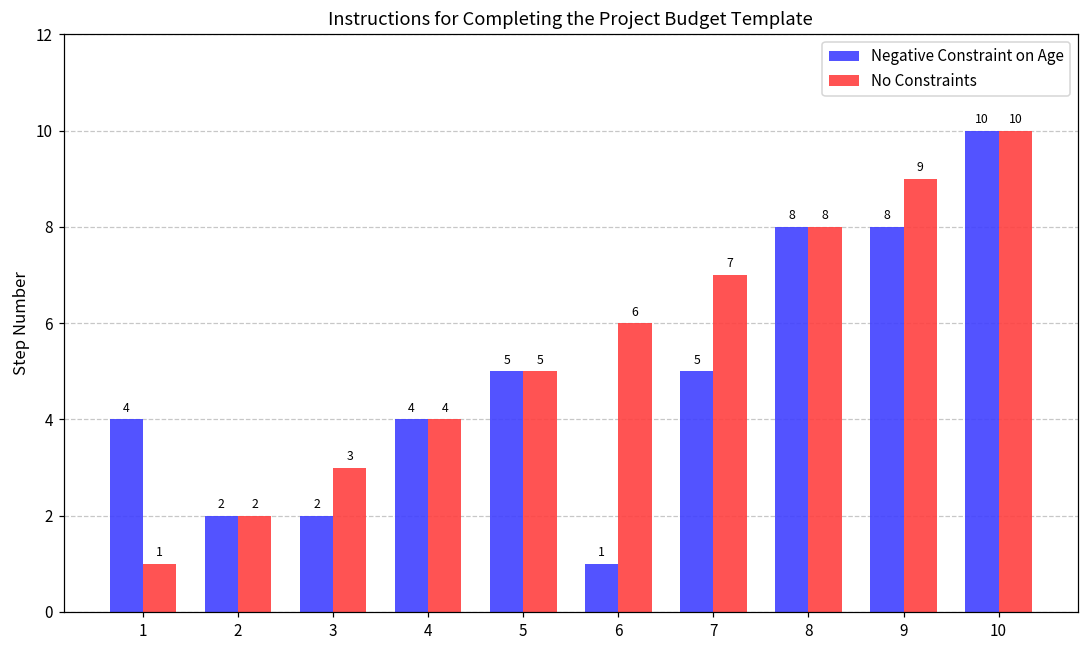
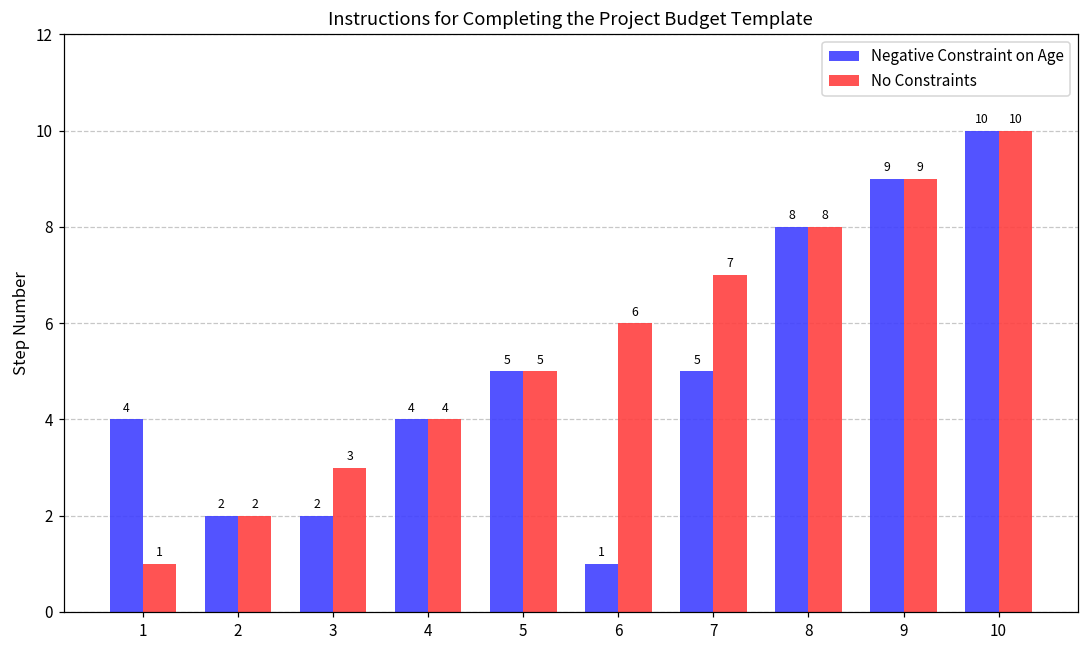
  {
    "Negative Constraint on Age": {
      "1": 4,
      "2": 2,
      "3": 2,
      "4": 4,
      "5": 5,
      "6": 1,
      "7": 5,
      "8": 8,
-     "9": 8,
+     "9": 9,
      "10": 10
    },
    "No Constraints": {
      "1": 1,
      "2": 2,
      "3": 3,
      "4": 4,
      "5": 5,
      "6": 6,
      "7": 7,
      "8": 8,
      "9": 9,
      "10": 10
    }
  }
